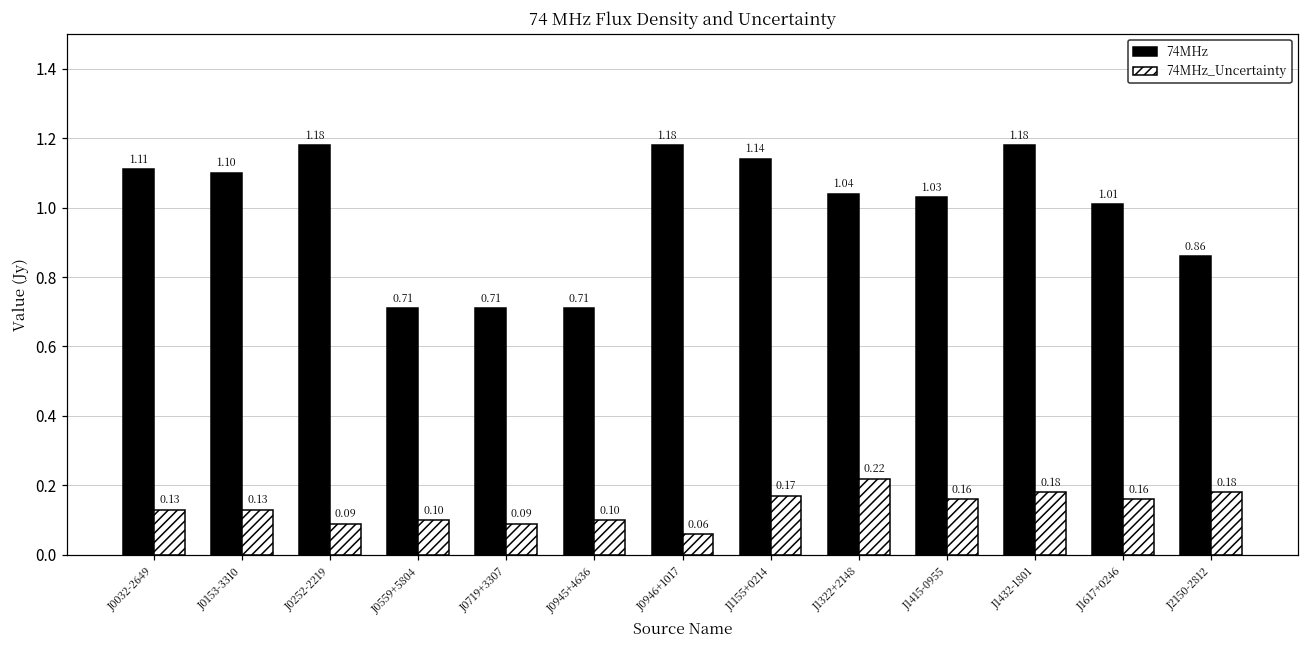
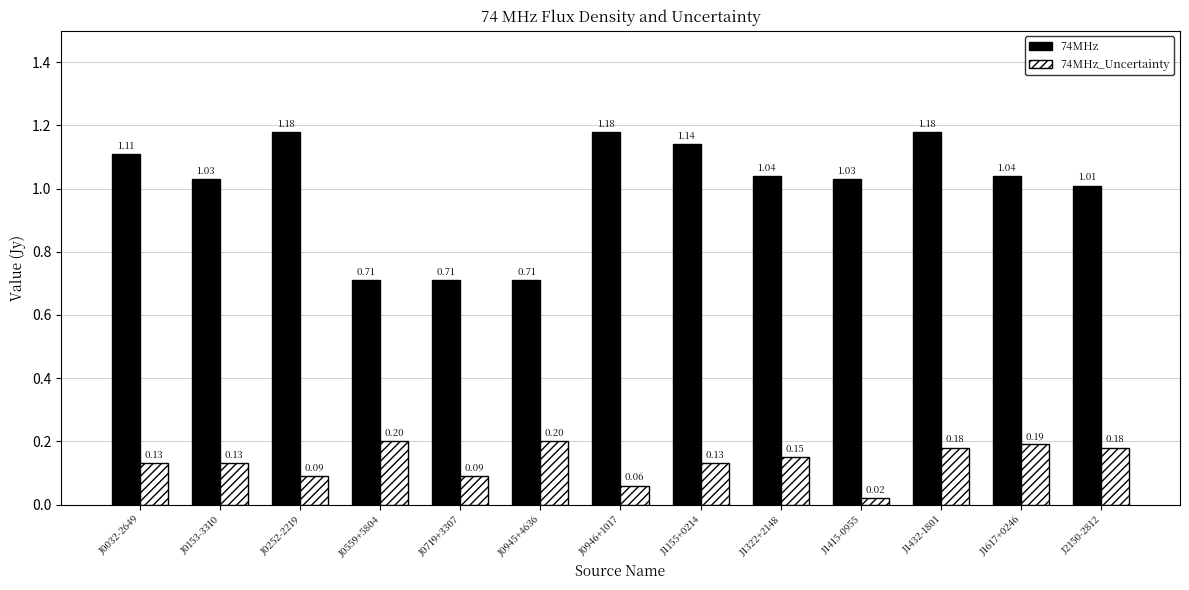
  {
    "74MHz": {
      "J0032-2649": 1.11,
-     "J0153-3310": 1.10,
+     "J0153-3310": 1.03,
      "J0252-2219": 1.18,
      "J0559+5804": 0.71,
      "J0719+3307": 0.71,
      "J0945+4636": 0.71,
      "J0946+1017": 1.18,
      "J1155+0214": 1.14,
      "J1322+2148": 1.04,
      "J1415-0955": 1.03,
      "J1432-1801": 1.18,
-     "J1617+0246": 1.01,
-     "J2150-2812": 0.86
+     "J1617+0246": 1.04,
+     "J2150-2812": 1.01
    },
    "74MHz_Uncertainty": {
      "J0032-2649": 0.13,
      "J0153-3310": 0.13,
      "J0252-2219": 0.09,
-     "J0559+5804": 0.10,
+     "J0559+5804": 0.20,
      "J0719+3307": 0.09,
-     "J0945+4636": 0.10,
+     "J0945+4636": 0.20,
      "J0946+1017": 0.06,
-     "J1155+0214": 0.17,
-     "J1322+2148": 0.22,
-     "J1415-0955": 0.16,
+     "J1155+0214": 0.13,
+     "J1322+2148": 0.15,
+     "J1415-0955": 0.02,
      "J1432-1801": 0.18,
-     "J1617+0246": 0.16,
+     "J1617+0246": 0.19,
      "J2150-2812": 0.18
    }
  }
